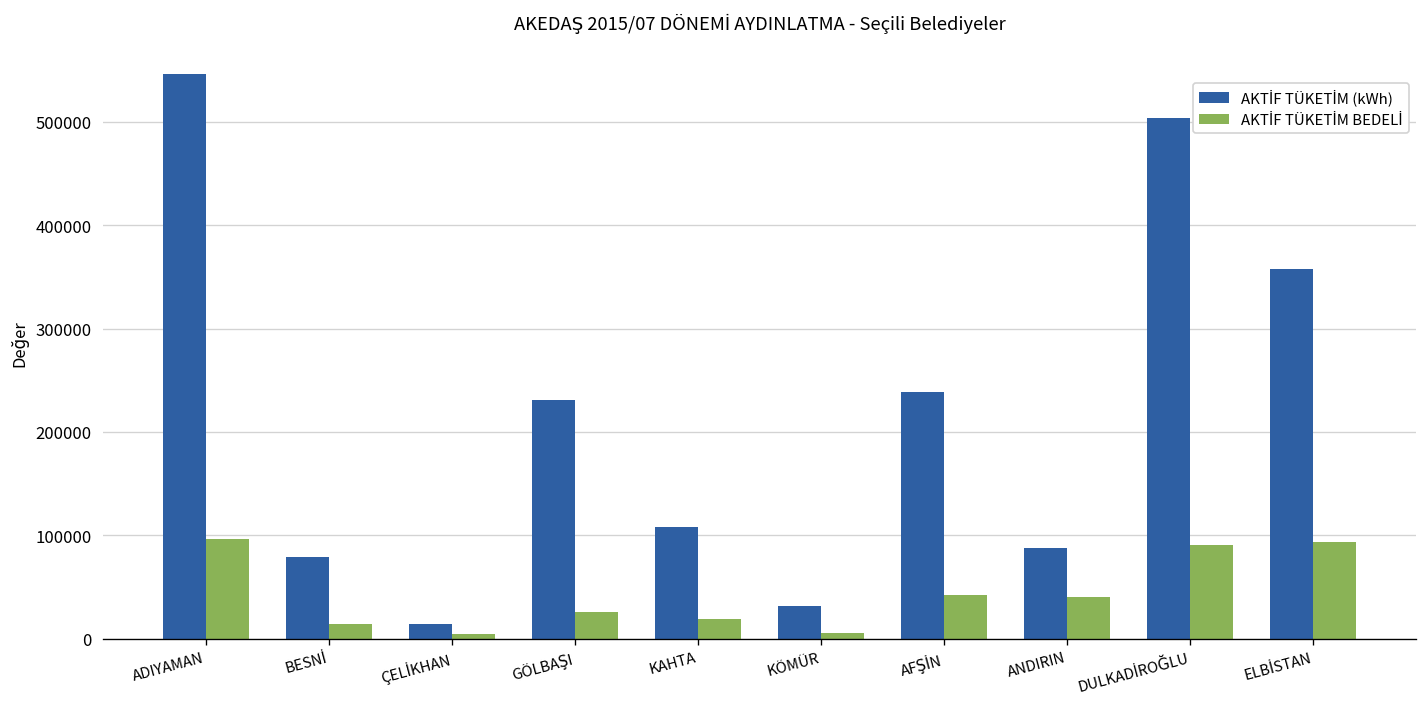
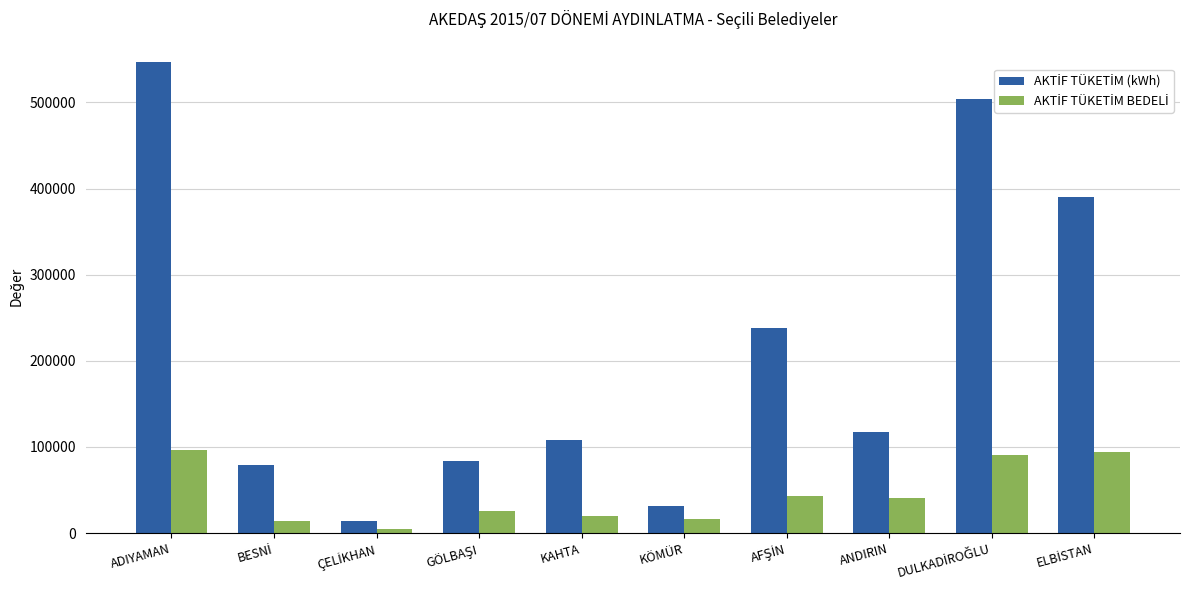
  {
    "AKTİF TÜKETİM (kWh)": {
      "ADIYAMAN": 550000,
      "BESNİ": 80000,
      "ÇELİKHAN": 10000,
-     "GÖLBAŞI": 230000,
+     "GÖLBAŞI": 80000,
      "KAHTA": 110000,
      "KÖMÜR": 30000,
      "AFŞİN": 240000,
-     "ANDIRIN": 90000,
+     "ANDIRIN": 120000,
      "DULKADİROĞLU": 500000,
-     "ELBİSTAN": 360000
+     "ELBİSTAN": 390000
    },
    "AKTİF TÜKETİM BEDELİ": {
      "ADIYAMAN": 100000,
      "BESNİ": 10000,
      "ÇELİKHAN": 0,
      "GÖLBAŞI": 30000,
      "KAHTA": 20000,
-     "KÖMÜR": 10000,
+     "KÖMÜR": 20000,
      "AFŞİN": 40000,
      "ANDIRIN": 40000,
      "DULKADİROĞLU": 90000,
      "ELBİSTAN": 90000
    }
  }
